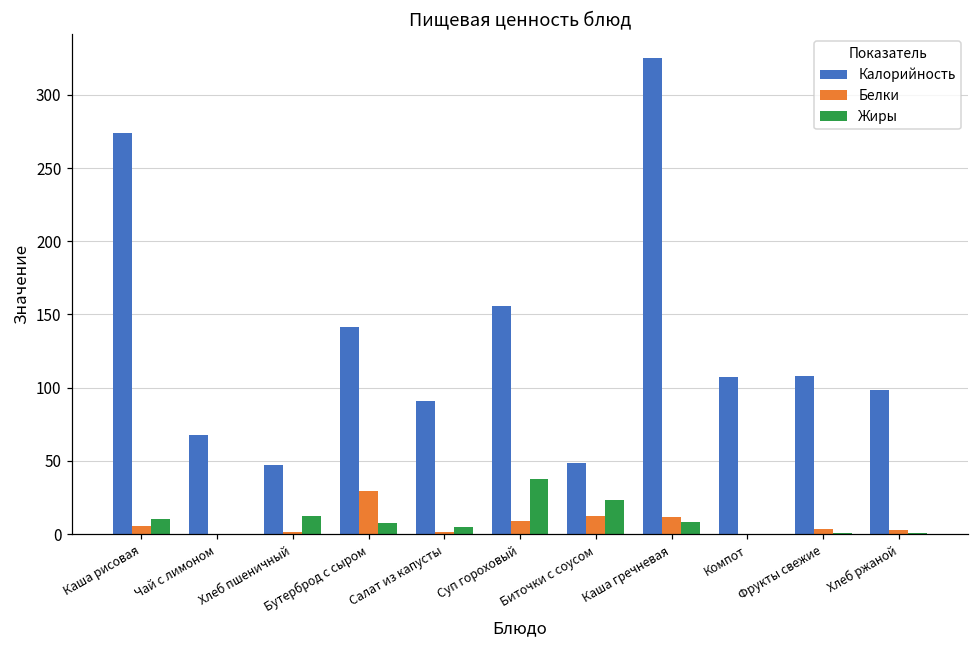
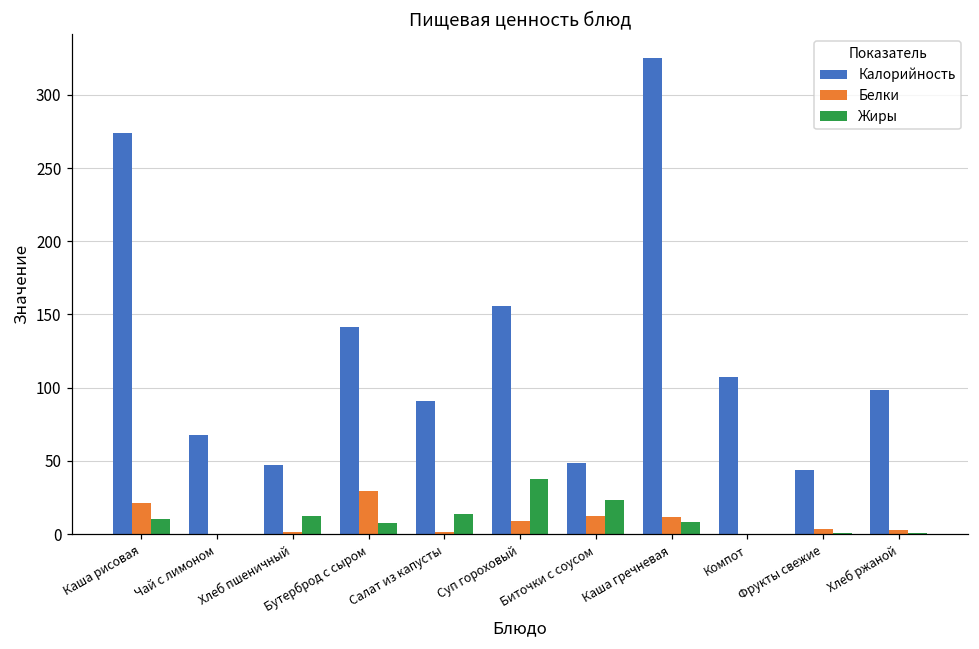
  {
    "Калорийность": {
      "Каша рисовая": 274,
      "Чай с лимоном": 67,
      "Хлеб пшеничный": 47,
      "Бутерброд с сыром": 141,
      "Салат из капусты": 91,
      "Суп гороховый": 156,
      "Биточки с соусом": 49,
      "Каша гречневая": 325,
      "Компот": 107,
-     "Фрукты свежие": 108,
+     "Фрукты свежие": 44,
      "Хлеб ржаной": 99
    },
    "Белки": {
-     "Каша рисовая": 6,
+     "Каша рисовая": 21,
      "Бутерброд с сыром": 30,
      "Суп гороховый": 9,
      "Биточки с соусом": 12,
      "Каша гречневая": 11,
      "Фрукты свежие": 4,
      "Хлеб ржаной": 3
    },
    "Жиры": {
      "Каша рисовая": 10,
      "Хлеб пшеничный": 12,
      "Бутерброд с сыром": 7,
-     "Салат из капусты": 5,
+     "Салат из капусты": 13,
      "Суп гороховый": 38,
      "Биточки с соусом": 23,
      "Каша гречневая": 8
    }
  }
